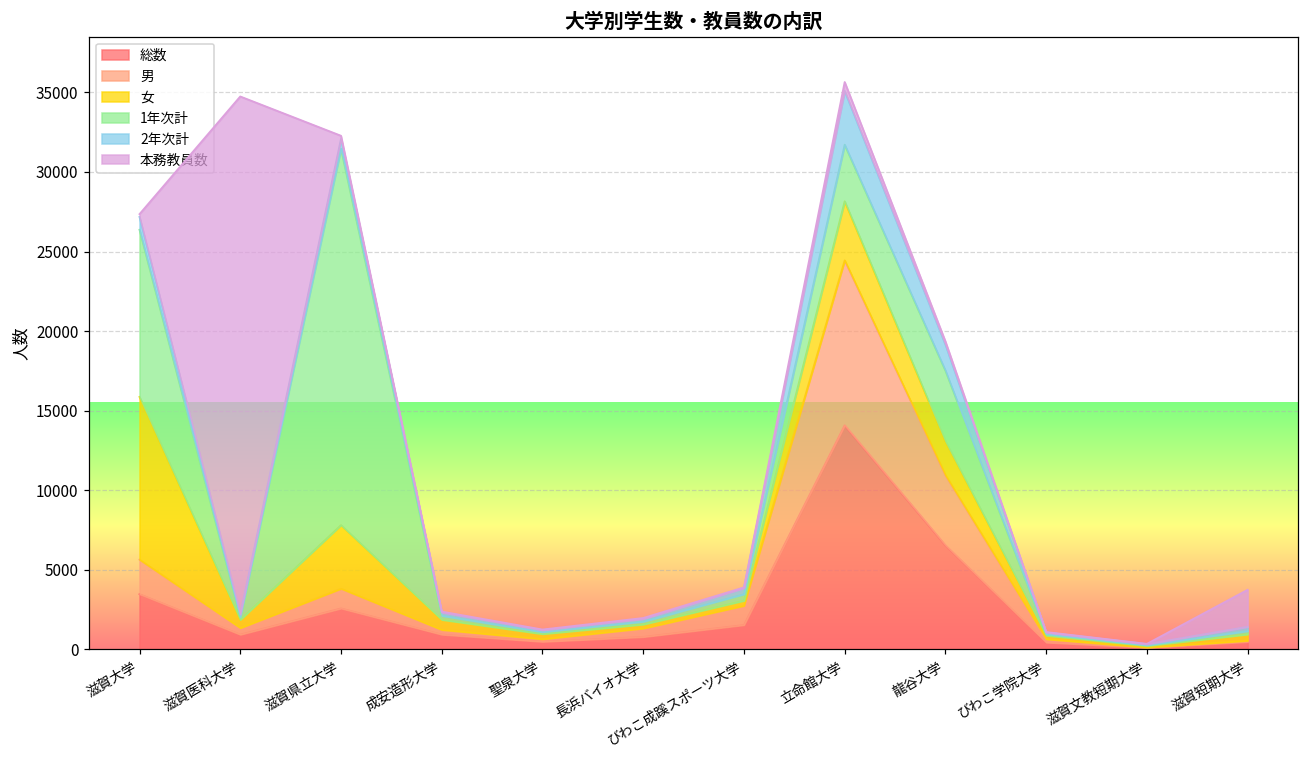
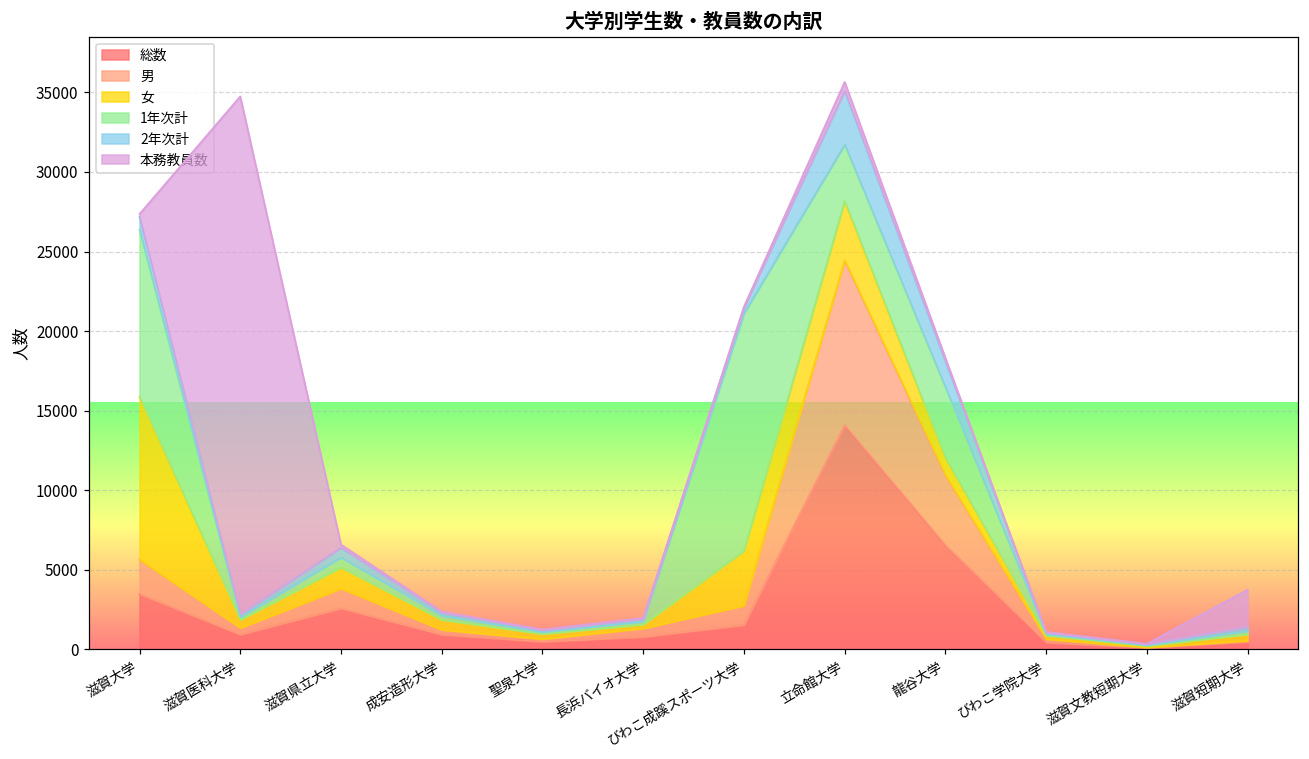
  {
    "女": {
      "滋賀大学": 10200,
-     "滋賀県立大学": 4000,
+     "滋賀県立大学": 1300,
      "成安造形大学": 600,
      "長浜バイオ大学": 200,
-     "びわこ成蹊スポーツ大学": 300,
+     "びわこ成蹊スポーツ大学": 3400,
      "立命館大学": 3700,
-     "龍谷大学": 2100,
+     "龍谷大学": 1100,
      "滋賀短期大学": 400
    },
    "1年次計": {
      "滋賀大学": 10500,
-     "滋賀県立大学": 23700,
+     "滋賀県立大学": 600,
      "成安造形大学": 300,
-     "びわこ成蹊スポーツ大学": 400,
+     "びわこ成蹊スポーツ大学": 14900,
      "立命館大学": 3600,
      "龍谷大学": 4400,
      "滋賀短期大学": 200
    },
    "2年次計": {
      "滋賀大学": 800,
      "滋賀医科大学": 200,
      "滋賀県立大学": 600,
      "立命館大学": 3400,
      "龍谷大学": 1600,
      "滋賀短期大学": 300
    },
    "本務教員数": {
      "滋賀大学": 200,
      "滋賀医科大学": 32500,
      "滋賀県立大学": 200,
      "立命館大学": 600,
      "龍谷大学": 200,
      "滋賀短期大学": 2300
    }
  }
